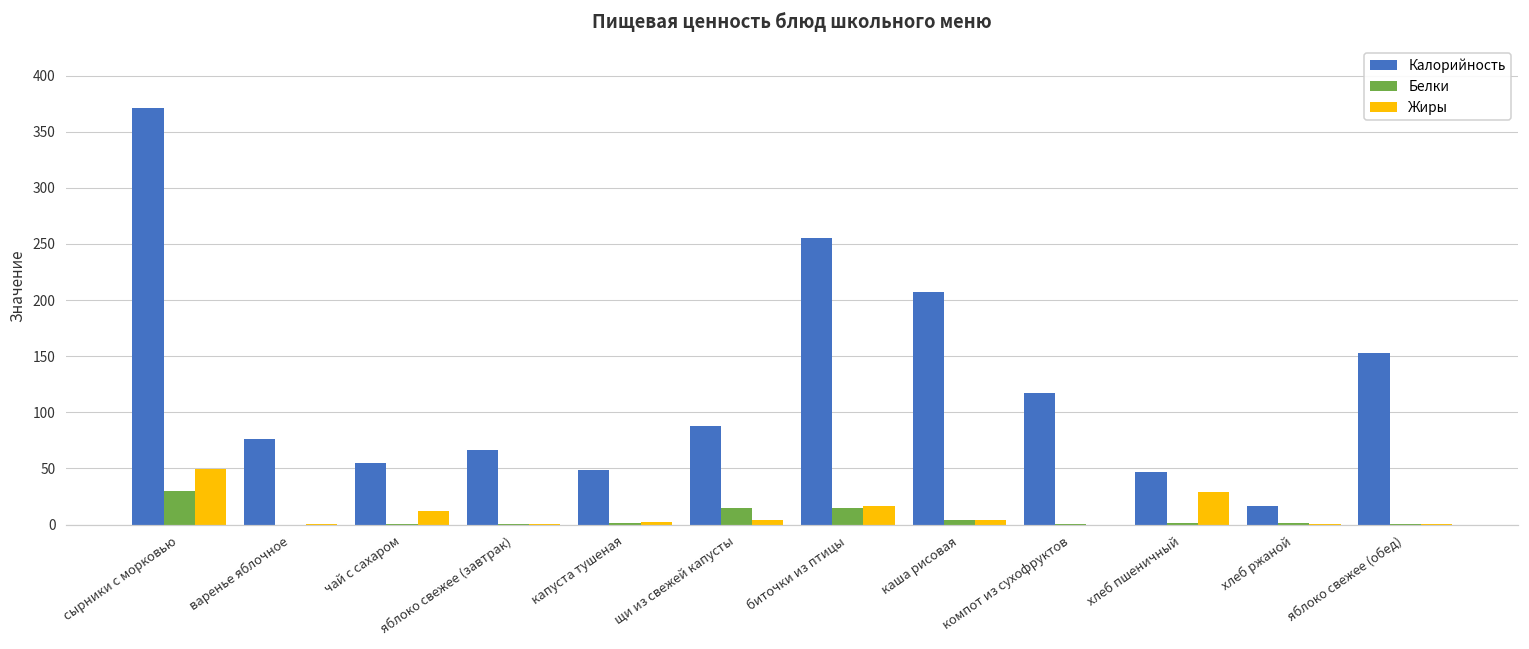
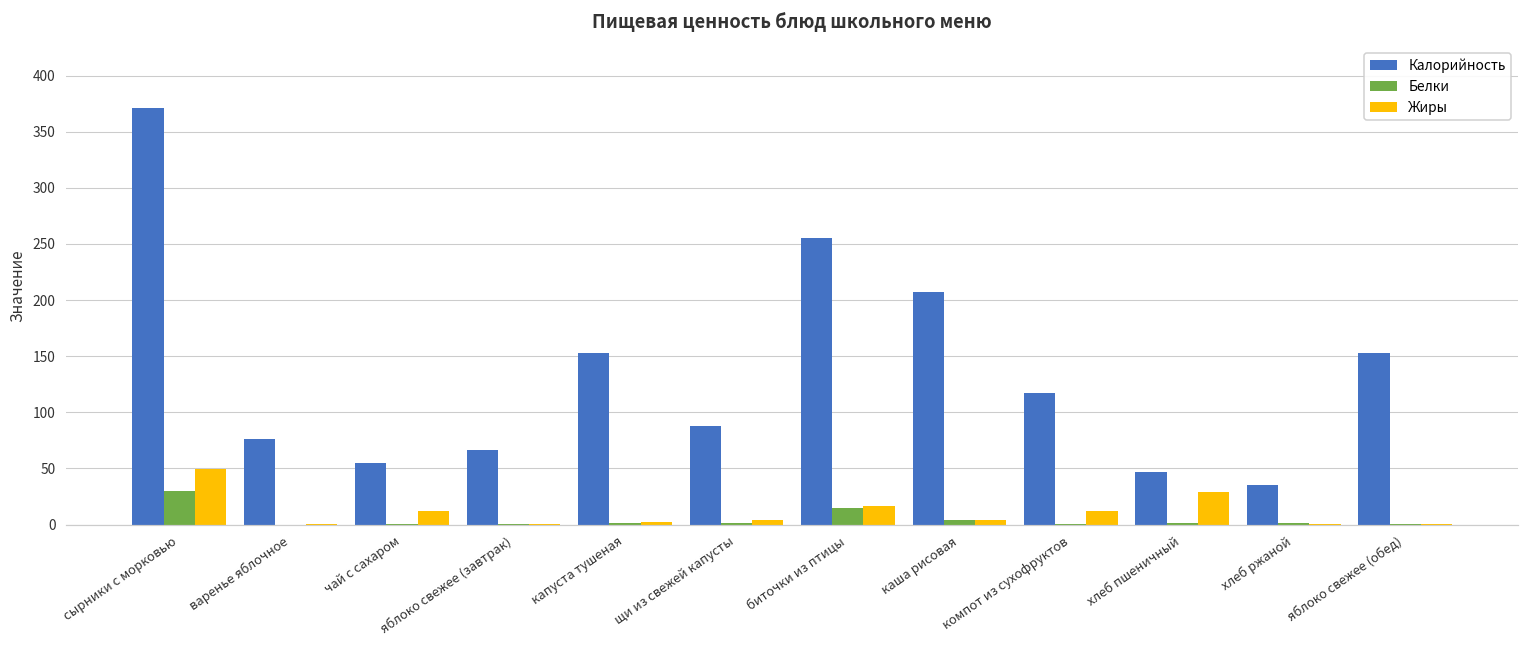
  {
    "Калорийность": {
      "сырники с морковью": 371,
      "варенье яблочное": 76,
      "чай с сахаром": 55,
      "яблоко свежее (завтрак)": 66,
-     "капуста тушеная": 48,
+     "капуста тушеная": 153,
      "щи из свежей капусты": 88,
      "биточки из птицы": 255,
      "каша рисовая": 207,
      "компот из сухофруктов": 118,
      "хлеб пшеничный": 47,
-     "хлеб ржаной": 17,
+     "хлеб ржаной": 35,
      "яблоко свежее (обед)": 153
    },
    "Белки": {
      "сырники с морковью": 30,
-     "щи из свежей капусты": 15,
+     "щи из свежей капусты": 1,
      "биточки из птицы": 14,
      "каша рисовая": 4
    },
    "Жиры": {
      "сырники с морковью": 49,
      "чай с сахаром": 12,
      "щи из свежей капусты": 4,
      "биточки из птицы": 16,
      "каша рисовая": 4,
-     "компот из сухофруктов": 0,
+     "компот из сухофруктов": 12,
      "хлеб пшеничный": 29
    }
  }
